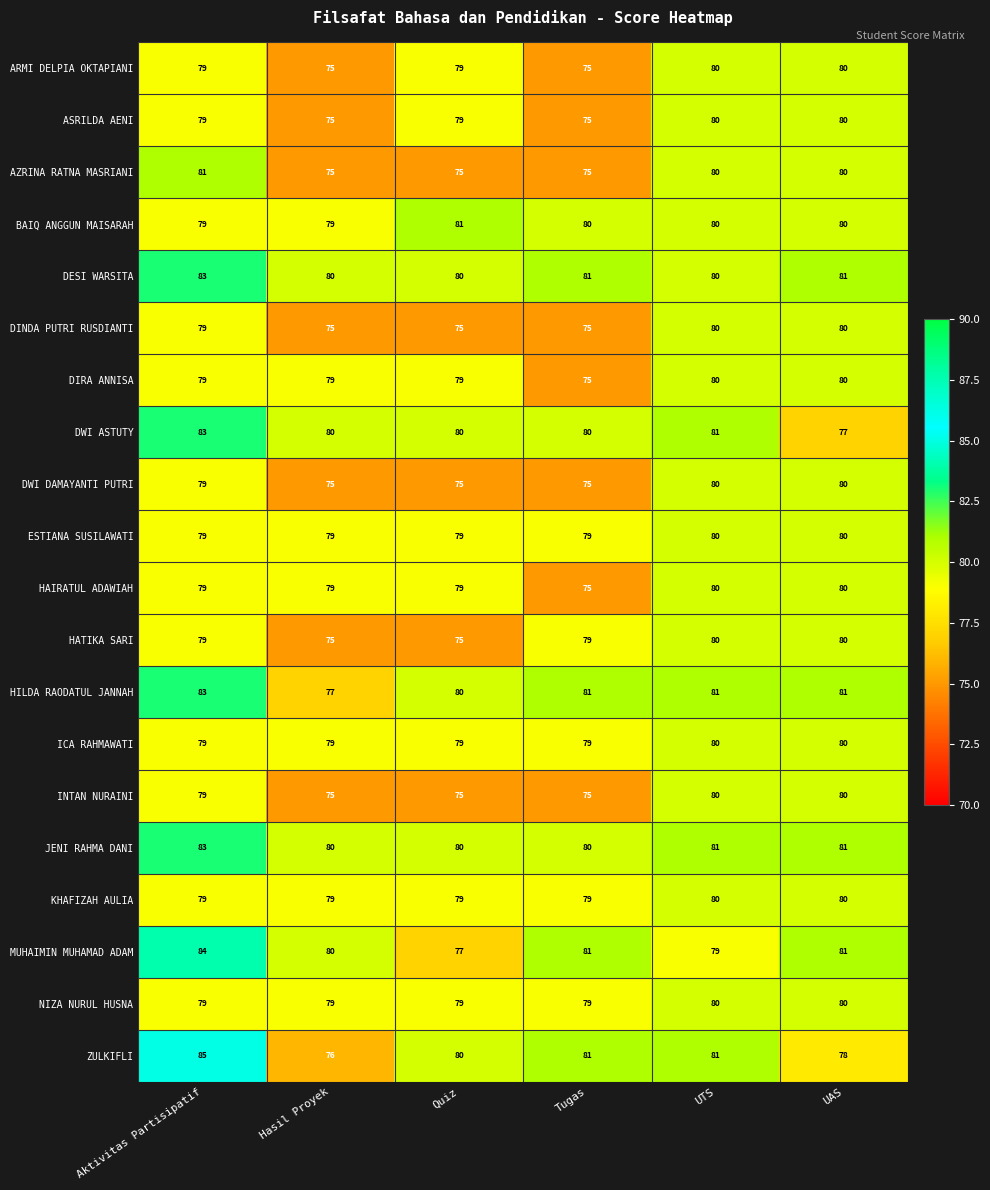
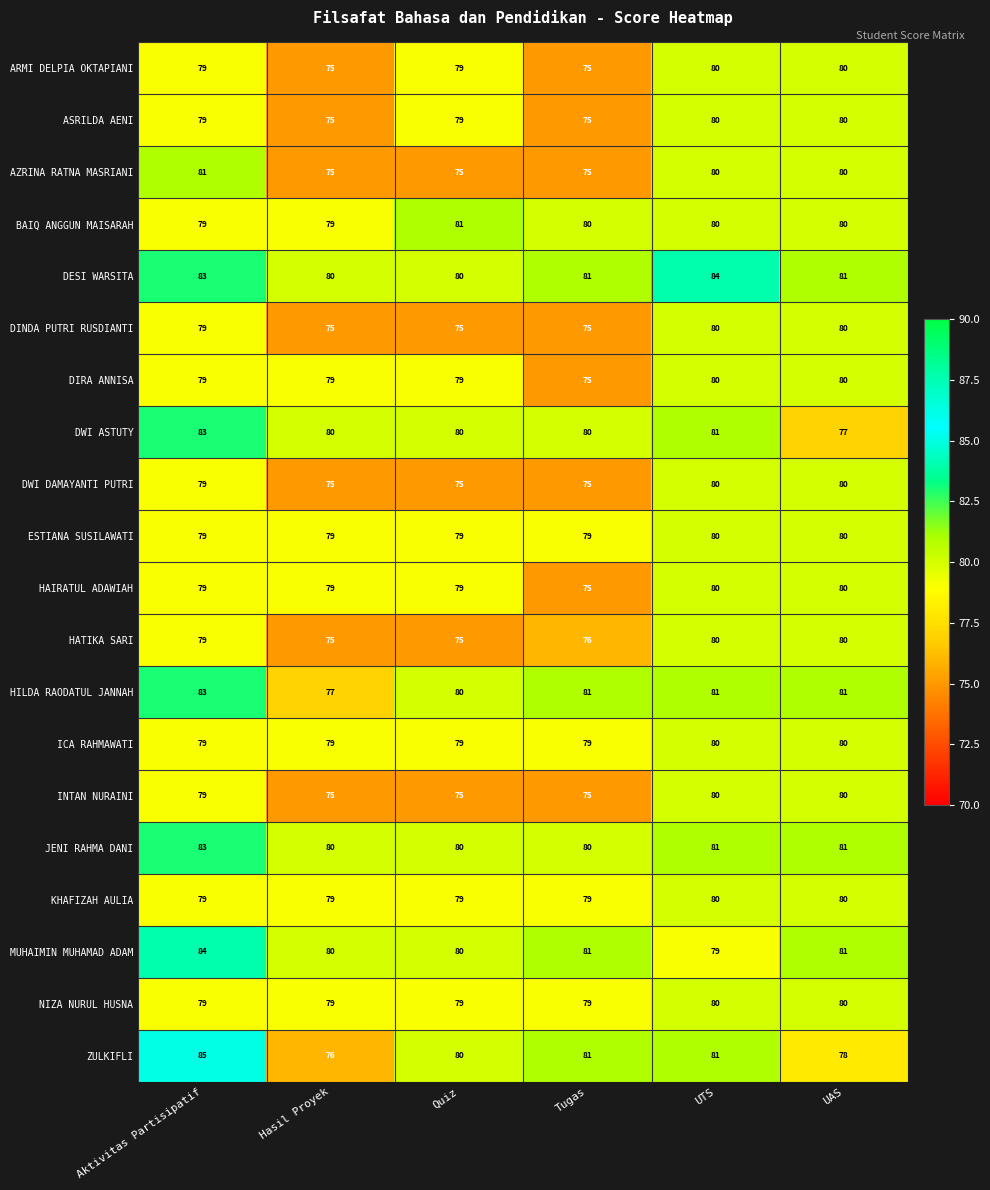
  {
    "ARMI DELPIA OKTAPIANI": {
      "Aktivitas Partisipatif": 79,
      "Hasil Proyek": 75,
      "Quiz": 79,
      "Tugas": 75,
      "UTS": 80,
      "UAS": 80
    },
    "ASRILDA AENI": {
      "Aktivitas Partisipatif": 79,
      "Hasil Proyek": 75,
      "Quiz": 79,
      "Tugas": 75,
      "UTS": 80,
      "UAS": 80
    },
    "AZRINA RATNA MASRIANI": {
      "Aktivitas Partisipatif": 81,
      "Hasil Proyek": 75,
      "Quiz": 75,
      "Tugas": 75,
      "UTS": 80,
      "UAS": 80
    },
    "BAIQ ANGGUN MAISARAH": {
      "Aktivitas Partisipatif": 79,
      "Hasil Proyek": 79,
      "Quiz": 81,
      "Tugas": 80,
      "UTS": 80,
      "UAS": 80
    },
    "DESI WARSITA": {
      "Aktivitas Partisipatif": 83,
      "Hasil Proyek": 80,
      "Quiz": 80,
      "Tugas": 81,
-     "UTS": 80,
+     "UTS": 84,
      "UAS": 81
    },
    "DINDA PUTRI RUSDIANTI": {
      "Aktivitas Partisipatif": 79,
      "Hasil Proyek": 75,
      "Quiz": 75,
      "Tugas": 75,
      "UTS": 80,
      "UAS": 80
    },
    "DIRA ANNISA": {
      "Aktivitas Partisipatif": 79,
      "Hasil Proyek": 79,
      "Quiz": 79,
      "Tugas": 75,
      "UTS": 80,
      "UAS": 80
    },
    "DWI ASTUTY": {
      "Aktivitas Partisipatif": 83,
      "Hasil Proyek": 80,
      "Quiz": 80,
      "Tugas": 80,
      "UTS": 81,
      "UAS": 77
    },
    "DWI DAMAYANTI PUTRI": {
      "Aktivitas Partisipatif": 79,
      "Hasil Proyek": 75,
      "Quiz": 75,
      "Tugas": 75,
      "UTS": 80,
      "UAS": 80
    },
    "ESTIANA SUSILAWATI": {
      "Aktivitas Partisipatif": 79,
      "Hasil Proyek": 79,
      "Quiz": 79,
      "Tugas": 79,
      "UTS": 80,
      "UAS": 80
    },
    "HAIRATUL ADAWIAH": {
      "Aktivitas Partisipatif": 79,
      "Hasil Proyek": 79,
      "Quiz": 79,
      "Tugas": 75,
      "UTS": 80,
      "UAS": 80
    },
    "HATIKA SARI": {
      "Aktivitas Partisipatif": 79,
      "Hasil Proyek": 75,
      "Quiz": 75,
-     "Tugas": 79,
+     "Tugas": 76,
      "UTS": 80,
      "UAS": 80
    },
    "HILDA RAODATUL JANNAH": {
      "Aktivitas Partisipatif": 83,
      "Hasil Proyek": 77,
      "Quiz": 80,
      "Tugas": 81,
      "UTS": 81,
      "UAS": 81
    },
    "ICA RAHMAWATI": {
      "Aktivitas Partisipatif": 79,
      "Hasil Proyek": 79,
      "Quiz": 79,
      "Tugas": 79,
      "UTS": 80,
      "UAS": 80
    },
    "INTAN NURAINI": {
      "Aktivitas Partisipatif": 79,
      "Hasil Proyek": 75,
      "Quiz": 75,
      "Tugas": 75,
      "UTS": 80,
      "UAS": 80
    },
    "JENI RAHMA DANI": {
      "Aktivitas Partisipatif": 83,
      "Hasil Proyek": 80,
      "Quiz": 80,
      "Tugas": 80,
      "UTS": 81,
      "UAS": 81
    },
    "KHAFIZAH AULIA": {
      "Aktivitas Partisipatif": 79,
      "Hasil Proyek": 79,
      "Quiz": 79,
      "Tugas": 79,
      "UTS": 80,
      "UAS": 80
    },
    "MUHAIMIN MUHAMAD ADAM": {
      "Aktivitas Partisipatif": 84,
      "Hasil Proyek": 80,
-     "Quiz": 77,
+     "Quiz": 80,
      "Tugas": 81,
      "UTS": 79,
      "UAS": 81
    },
    "NIZA NURUL HUSNA": {
      "Aktivitas Partisipatif": 79,
      "Hasil Proyek": 79,
      "Quiz": 79,
      "Tugas": 79,
      "UTS": 80,
      "UAS": 80
    },
    "ZULKIFLI": {
      "Aktivitas Partisipatif": 85,
      "Hasil Proyek": 76,
      "Quiz": 80,
      "Tugas": 81,
      "UTS": 81,
      "UAS": 78
    }
  }
